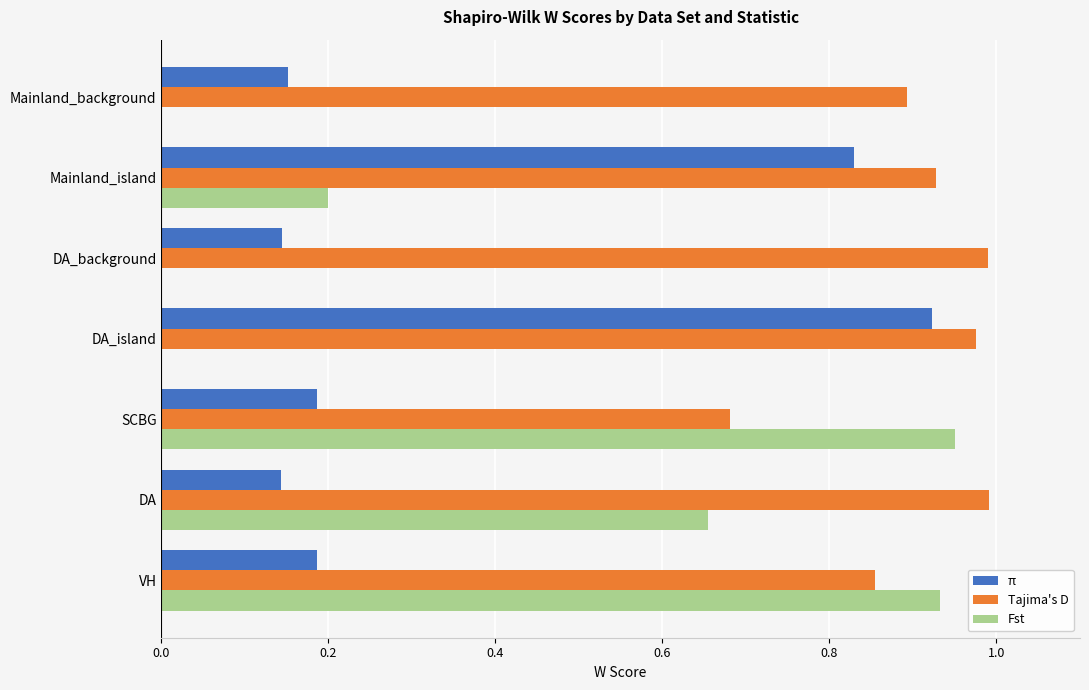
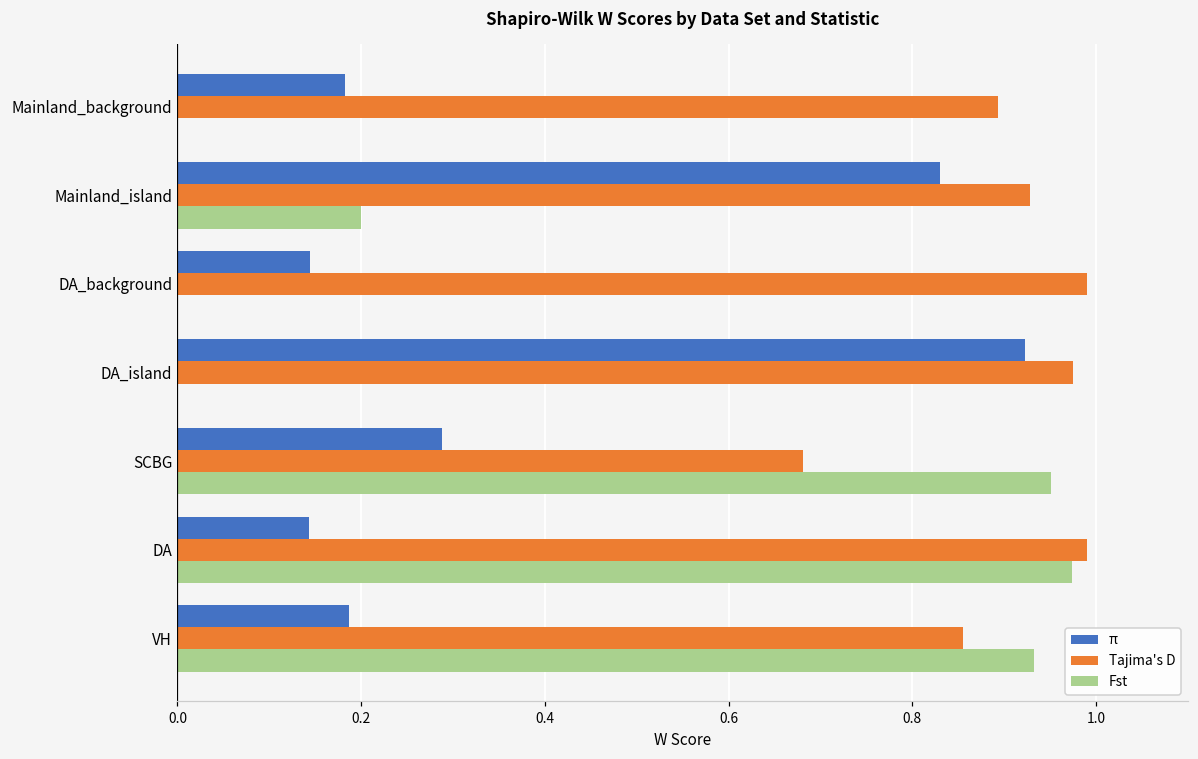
  {
    "π": {
-     "Mainland_background": 0.15,
+     "Mainland_background": 0.18,
      "Mainland_island": 0.83,
      "DA_background": 0.14,
      "DA_island": 0.92,
-     "SCBG": 0.19,
+     "SCBG": 0.29,
      "DA": 0.14,
      "VH": 0.19
    },
    "Tajima's D": {
      "Mainland_background": 0.89,
      "Mainland_island": 0.93,
      "DA_background": 0.99,
      "DA_island": 0.98,
      "SCBG": 0.68,
      "DA": 0.99,
      "VH": 0.85
    },
    "Fst": {
      "Mainland_background": 0.00,
      "Mainland_island": 0.20,
      "DA_background": 0.00,
      "DA_island": 0.00,
      "SCBG": 0.95,
-     "DA": 0.65,
+     "DA": 0.97,
      "VH": 0.93
    }
  }
